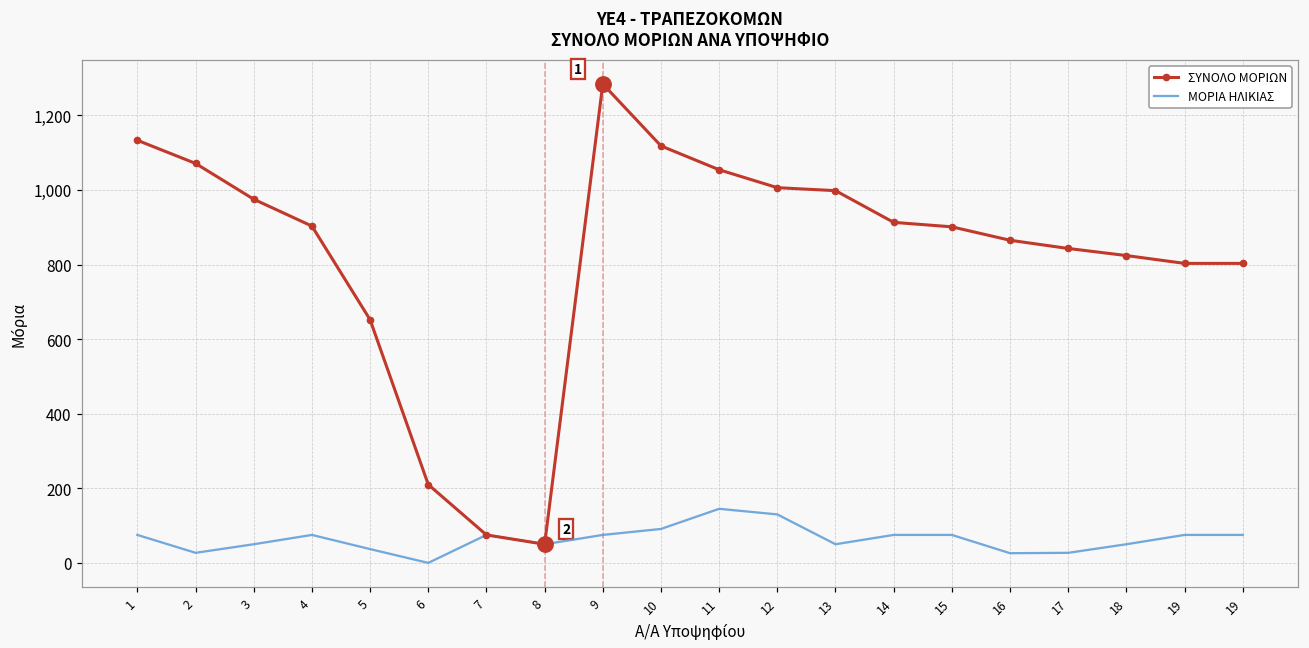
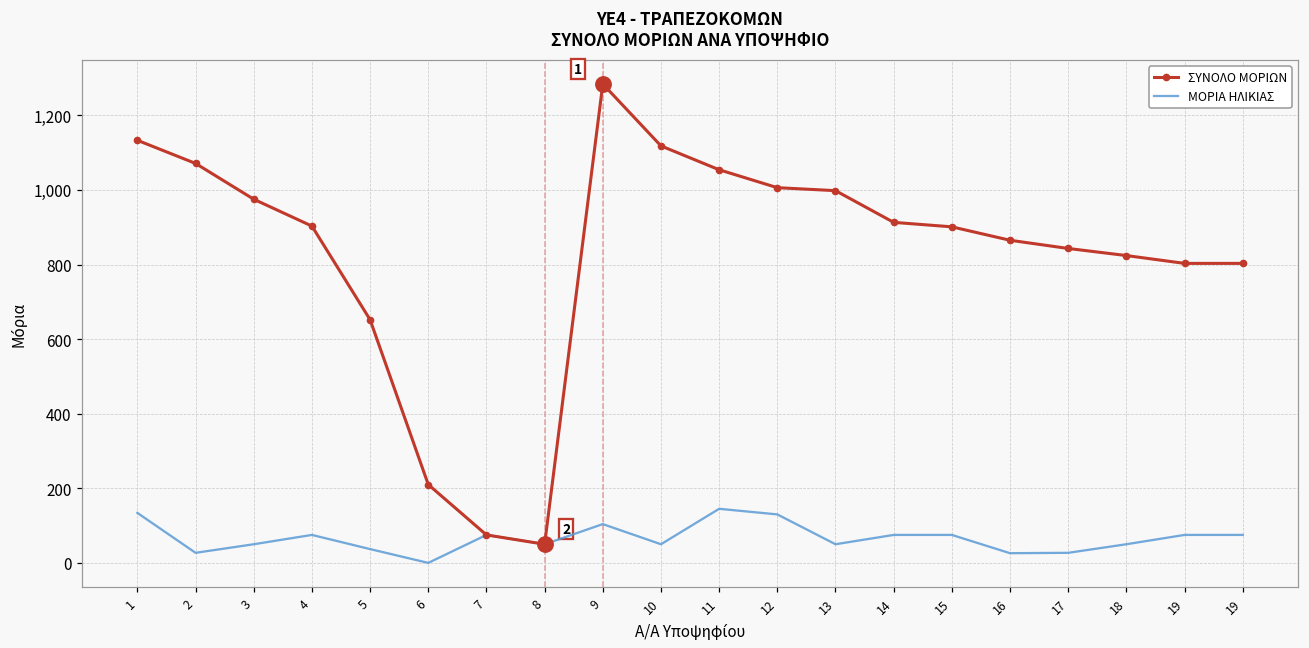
  {
    "ΜΟΡΙΑ ΗΛΙΚΙΑΣ": {
-     "1": 80,
+     "1": 130,
      "2": 30,
      "3": 50,
      "4": 80,
      "5": 40,
      "6": 0,
-     "9": 80,
-     "10": 90,
+     "9": 100,
+     "10": 50,
      "11": 150,
      "12": 130,
      "13": 50,
      "14": 80,
      "15": 80,
      "16": 30,
      "17": 30,
      "18": 50
    }
  }
